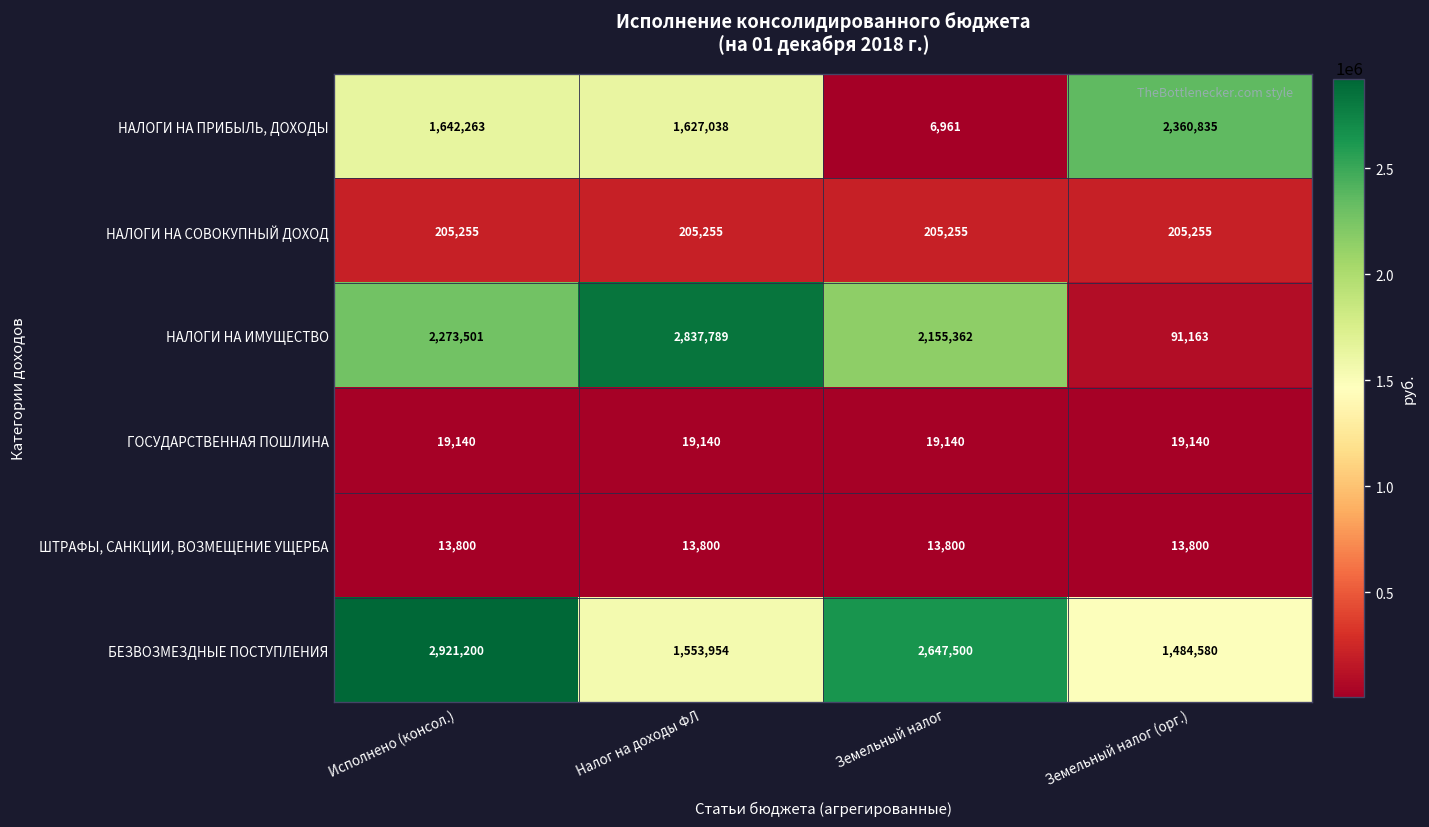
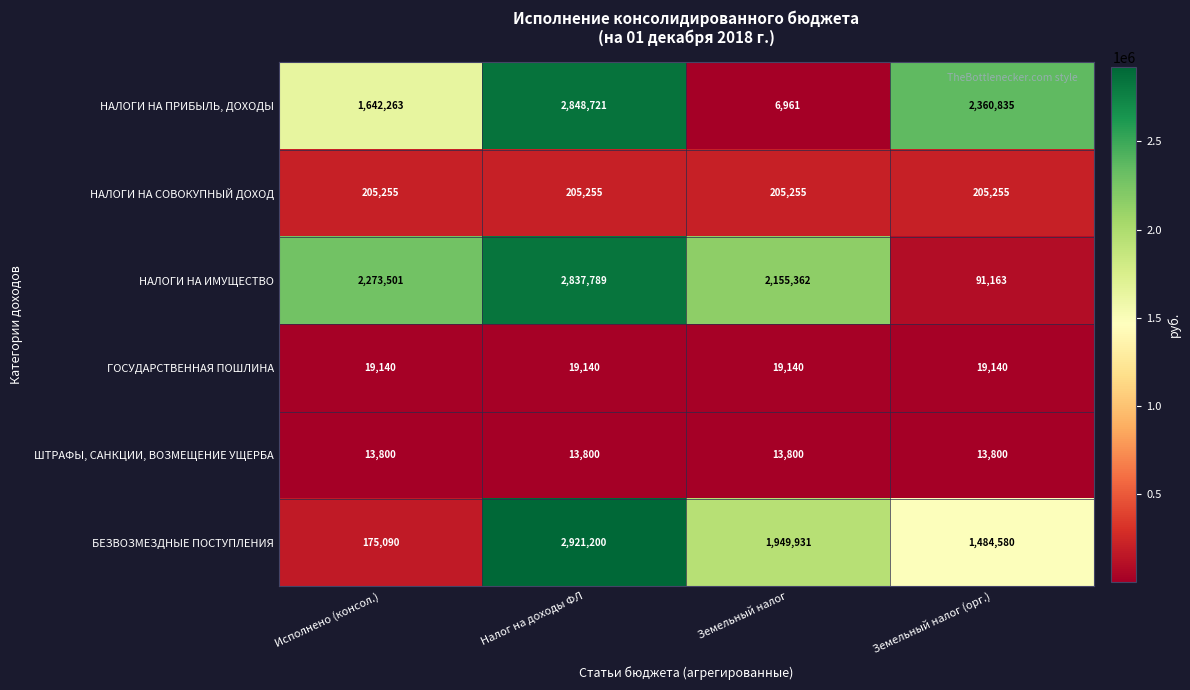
  {
    "НАЛОГИ НА ПРИБЫЛЬ, ДОХОДЫ": {
      "Исполнено (консол.)": "1,642,263",
-     "Налог на доходы ФЛ": "1,627,038",
+     "Налог на доходы ФЛ": "2,848,721",
      "Земельный налог": "6,961"
    },
    "НАЛОГИ НА СОВОКУПНЫЙ ДОХОД": {
      "Исполнено (консол.)": "205,255",
      "Налог на доходы ФЛ": "205,255",
      "Земельный налог": "205,255",
      "Земельный налог (орг.)": "205,255"
    },
    "НАЛОГИ НА ИМУЩЕСТВО": {
      "Исполнено (консол.)": "2,273,501",
      "Налог на доходы ФЛ": "2,837,789",
      "Земельный налог": "2,155,362",
      "Земельный налог (орг.)": "91,163"
    },
    "ГОСУДАРСТВЕННАЯ ПОШЛИНА": {
      "Исполнено (консол.)": "19,140",
      "Налог на доходы ФЛ": "19,140",
      "Земельный налог": "19,140",
      "Земельный налог (орг.)": "19,140"
    },
    "ШТРАФЫ, САНКЦИИ, ВОЗМЕЩЕНИЕ УЩЕРБА": {
      "Исполнено (консол.)": "13,800",
      "Налог на доходы ФЛ": "13,800",
      "Земельный налог": "13,800",
      "Земельный налог (орг.)": "13,800"
    },
    "БЕЗВОЗМЕЗДНЫЕ ПОСТУПЛЕНИЯ": {
-     "Исполнено (консол.)": "2,921,200",
-     "Налог на доходы ФЛ": "1,553,954",
-     "Земельный налог": "2,647,500",
+     "Исполнено (консол.)": "175,090",
+     "Налог на доходы ФЛ": "2,921,200",
+     "Земельный налог": "1,949,931",
      "Земельный налог (орг.)": "1,484,580"
    }
  }
